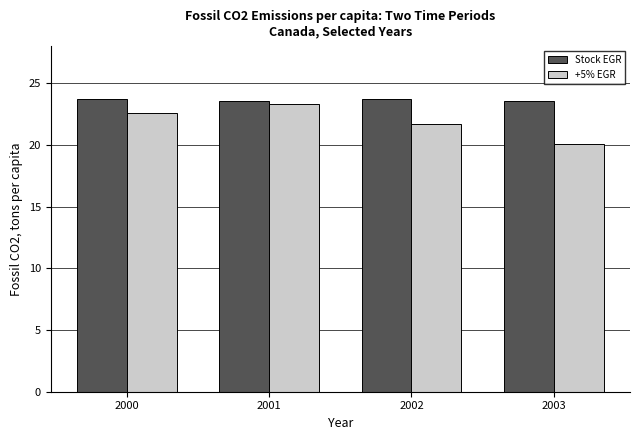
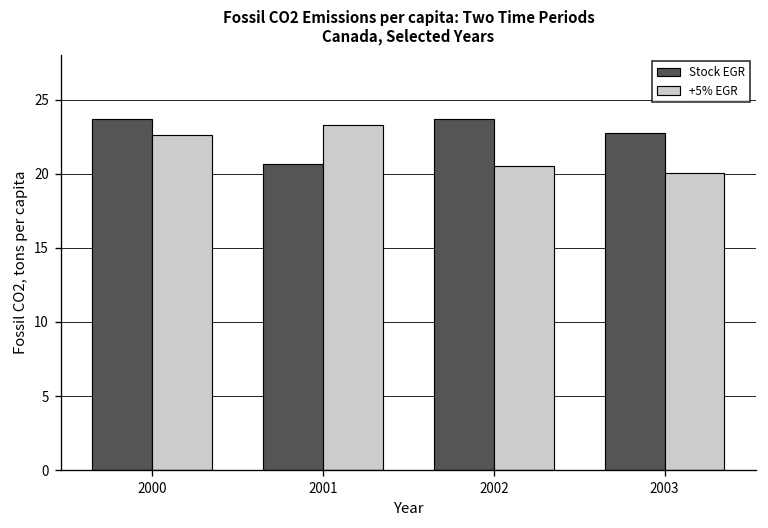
  {
    "Stock EGR": {
      "2000": 23.7,
-     "2001": 23.6,
+     "2001": 20.7,
      "2002": 23.7,
-     "2003": 23.6
+     "2003": 22.8
    },
    "+5% EGR": {
      "2000": 22.6,
      "2001": 23.3,
-     "2002": 21.7,
+     "2002": 20.6,
      "2003": 20.1
    }
  }
